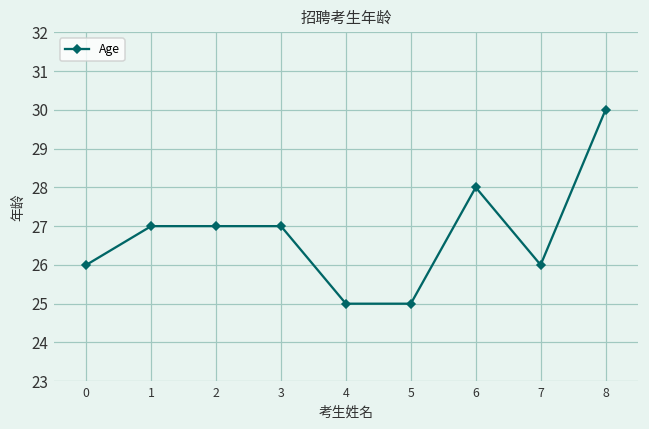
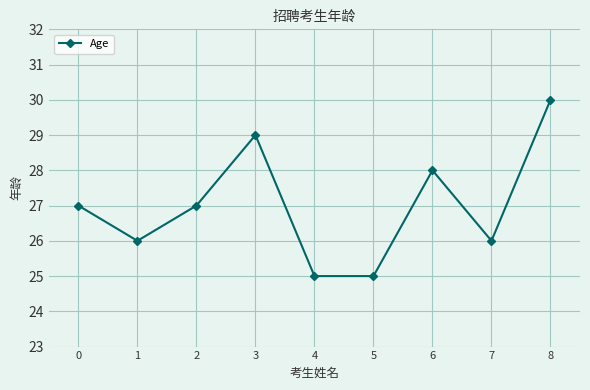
  {
-   "0": 26,
-   "1": 27,
+   "0": 27,
+   "1": 26,
    "2": 27,
-   "3": 27,
+   "3": 29,
    "4": 25,
    "5": 25,
    "6": 28,
    "7": 26,
    "8": 30
  }
